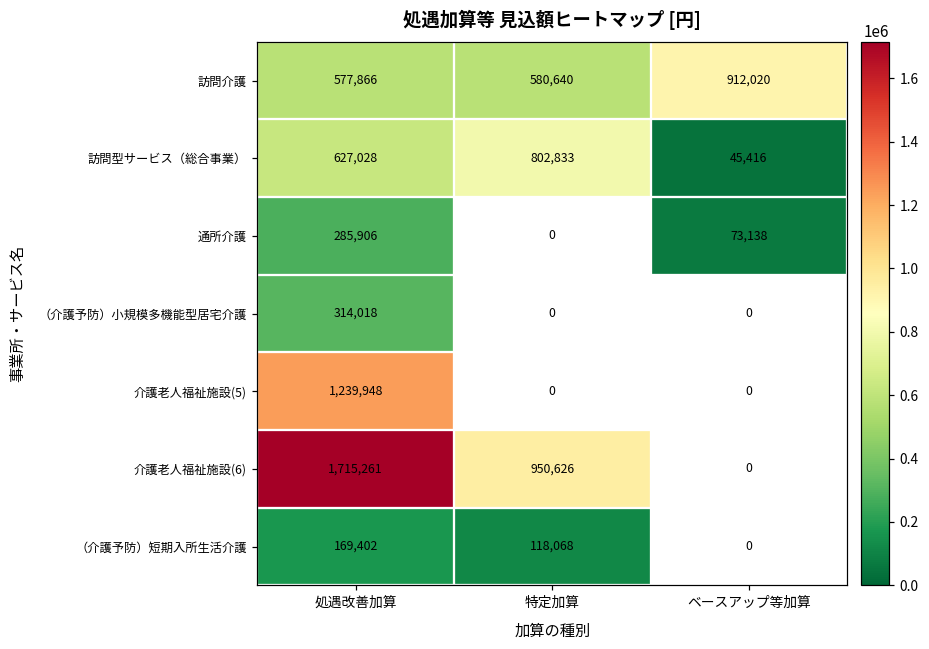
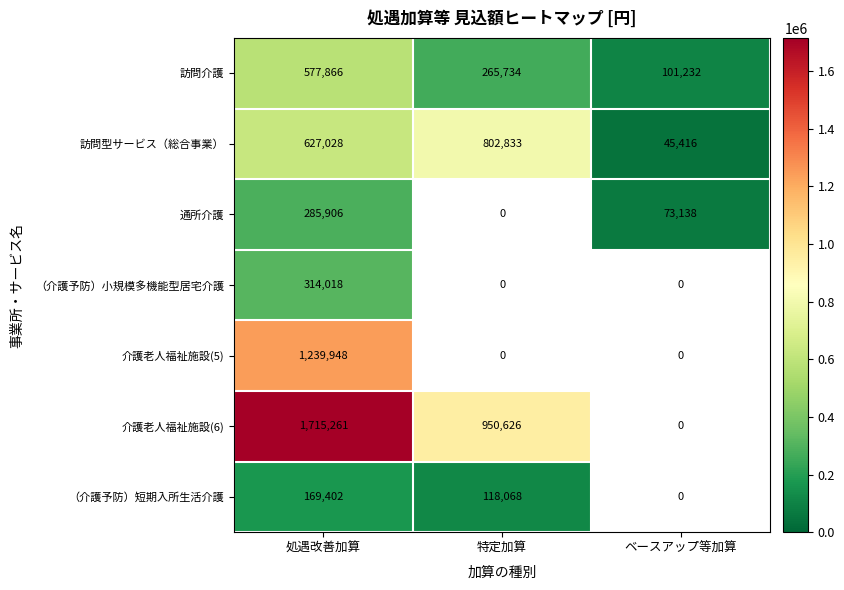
  {
    "訪問介護": {
      "処遇改善加算": "577,866",
-     "特定加算": "580,640",
-     "ベースアップ等加算": "912,020"
+     "特定加算": "265,734",
+     "ベースアップ等加算": "101,232"
    },
    "訪問型サービス（総合事業）": {
      "処遇改善加算": "627,028",
      "特定加算": "802,833",
      "ベースアップ等加算": "45,416"
    },
    "通所介護": {
      "処遇改善加算": "285,906",
      "ベースアップ等加算": "73,138"
    },
    "（介護予防）小規模多機能型居宅介護": {
      "処遇改善加算": "314,018"
    },
    "介護老人福祉施設(5)": {
      "処遇改善加算": "1,239,948"
    },
    "介護老人福祉施設(6)": {
      "処遇改善加算": "1,715,261",
      "特定加算": "950,626"
    },
    "（介護予防）短期入所生活介護": {
      "処遇改善加算": "169,402",
      "特定加算": "118,068"
    }
  }
